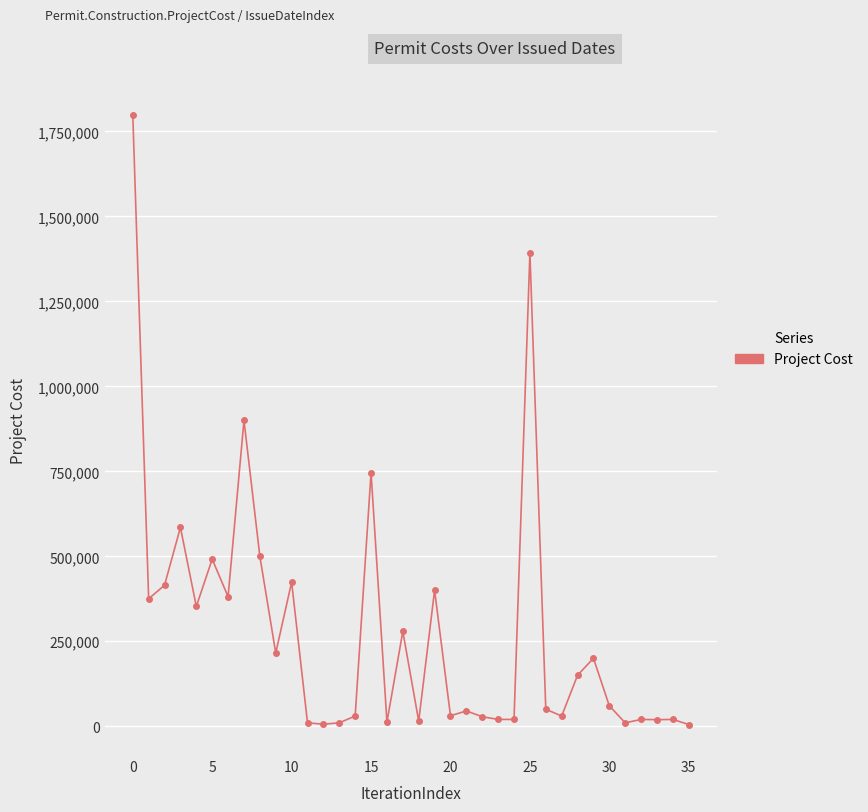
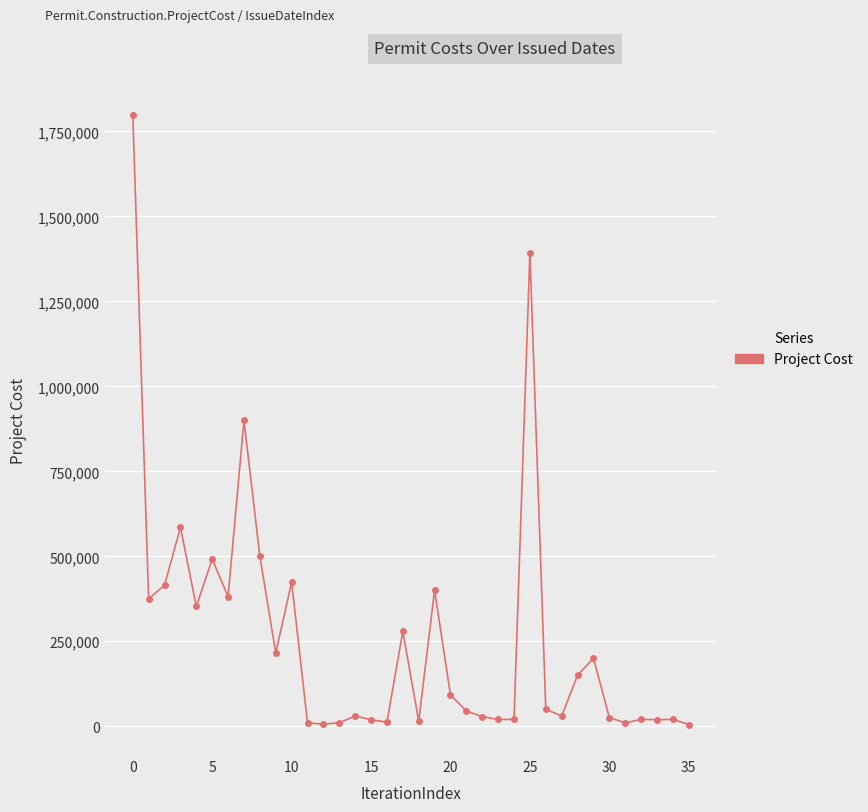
  {
    "0": "1,800,000",
    "5": "490,000",
    "10": "420,000",
-   "15": "750,000",
-   "20": "30,000",
+   "15": "20,000",
+   "20": "90,000",
    "25": "1,390,000",
-   "30": "60,000",
+   "30": "30,000",
    "35": "10,000"
  }
